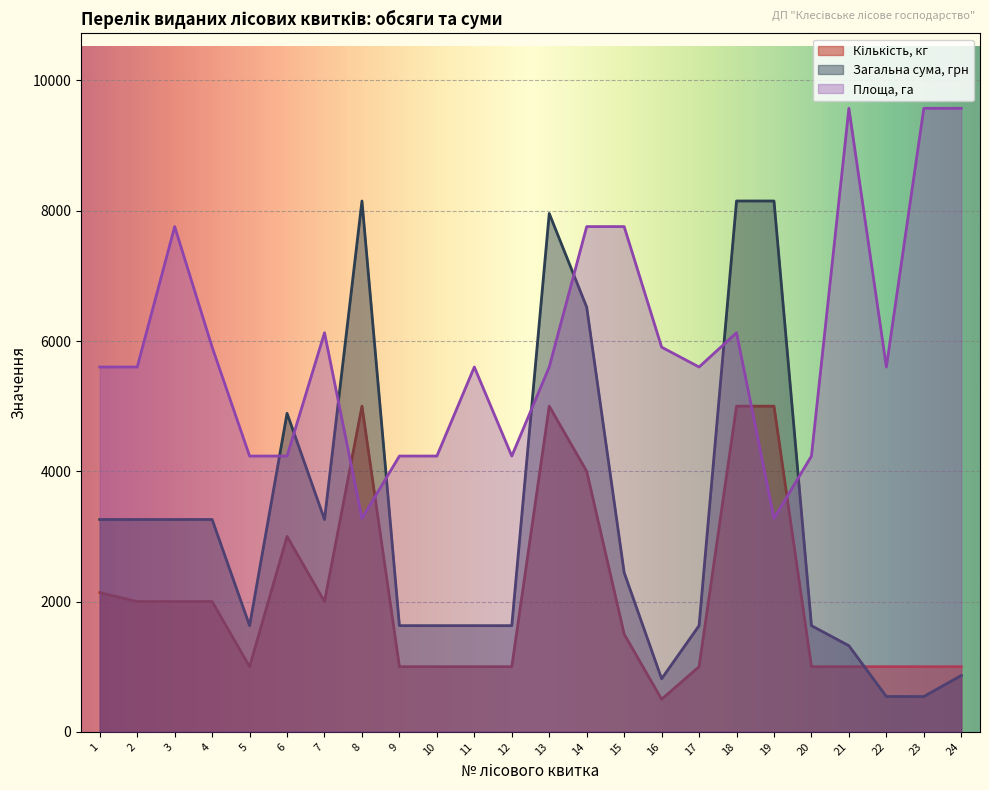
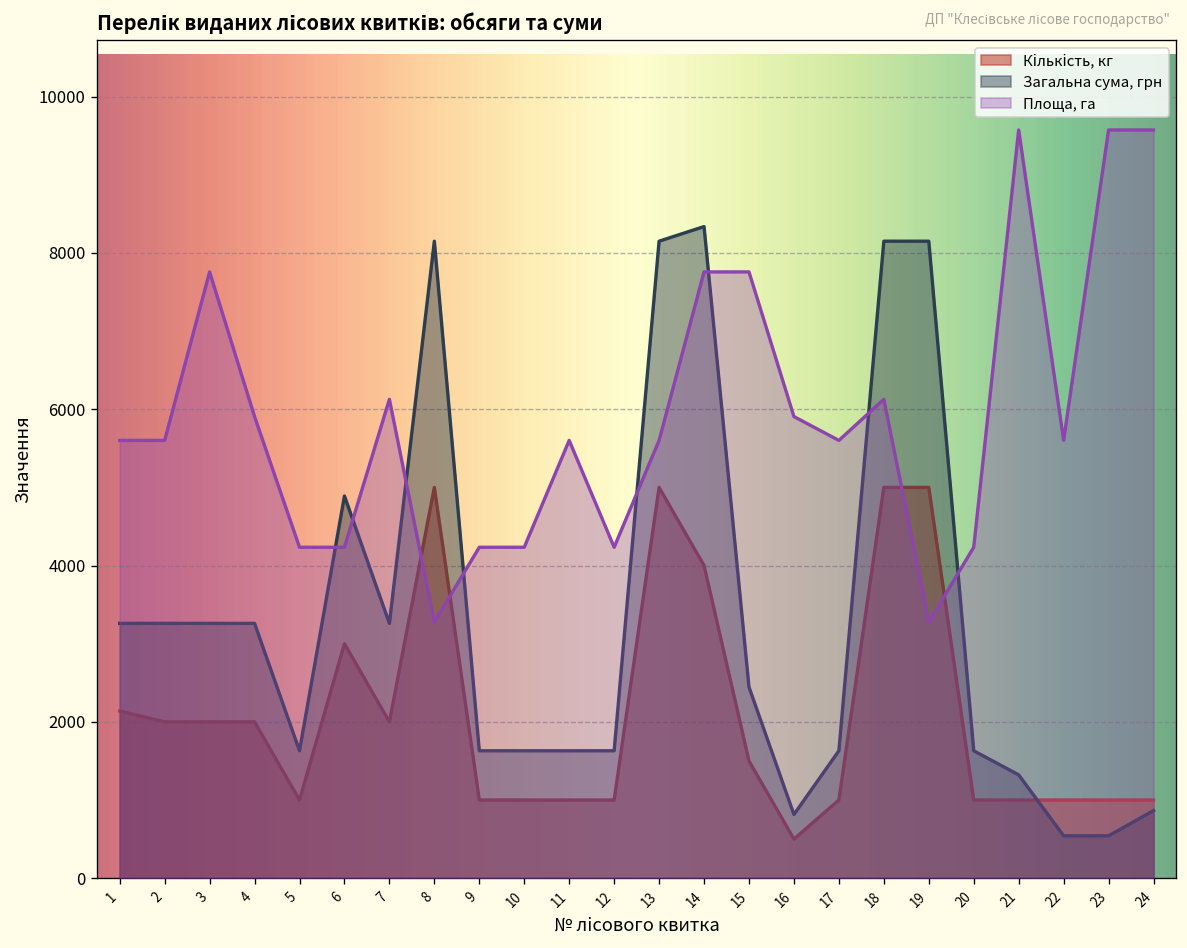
  {
    "Кількість, кг": {
      "1": 2100,
      "2": 2000,
      "3": 2000,
      "4": 2000,
      "5": 1000,
      "6": 3000,
      "7": 2000,
      "8": 5000,
      "9": 1000,
      "10": 1000,
      "11": 1000,
      "12": 1000,
      "13": 5000,
      "14": 4000,
      "15": 1500,
      "16": 500,
      "17": 1000,
      "18": 5000,
      "19": 5000,
      "20": 1000,
      "21": 1000,
      "22": 1000,
      "23": 1000,
      "24": 1000
    },
    "Загальна сума, грн": {
      "1": 3300,
      "2": 3300,
      "3": 3300,
      "4": 3300,
      "5": 1600,
      "6": 4900,
      "7": 3300,
      "8": 8200,
      "9": 1600,
      "10": 1600,
      "11": 1600,
      "12": 1600,
-     "13": 8000,
-     "14": 6500,
+     "13": 8200,
+     "14": 8300,
      "15": 2400,
      "16": 800,
      "17": 1600,
      "18": 8200,
      "19": 8200,
      "20": 1600,
      "21": 1300,
      "22": 500,
      "23": 500,
      "24": 900
    },
    "Площа, га": {
      "1": 5600,
      "2": 5600,
      "3": 7800,
      "4": 5900,
      "5": 4200,
      "6": 4200,
      "7": 6100,
      "8": 3300,
      "9": 4200,
      "10": 4200,
      "11": 5600,
      "12": 4200,
      "13": 5600,
      "14": 7800,
      "15": 7800,
      "16": 5900,
      "17": 5600,
      "18": 6100,
      "19": 3300,
      "20": 4200,
      "21": 9600,
      "22": 5600,
      "23": 9600,
      "24": 9600
    }
  }
